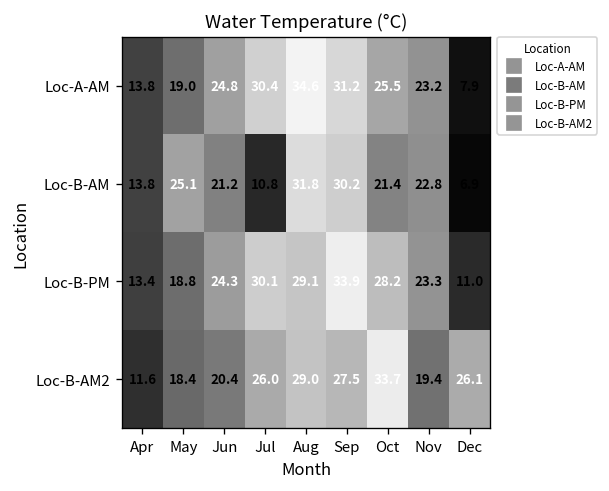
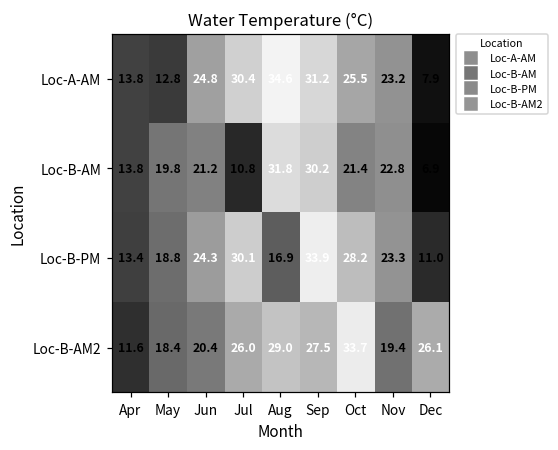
  {
    "Loc-A-AM": {
      "Apr": 13.8,
-     "May": 19.0,
+     "May": 12.8,
      "Jun": 24.8,
      "Oct": 25.5,
      "Nov": 23.2
    },
    "Loc-B-AM": {
      "Apr": 13.8,
-     "May": 25.1,
+     "May": 19.8,
      "Jun": 21.2,
      "Sep": 30.2,
      "Oct": 21.4,
      "Nov": 22.8
    },
    "Loc-B-PM": {
      "Apr": 13.4,
      "May": 18.8,
      "Jun": 24.3,
      "Jul": 30.1,
-     "Aug": 29.1,
+     "Aug": 16.9,
      "Oct": 28.2,
      "Nov": 23.3
    },
    "Loc-B-AM2": {
      "May": 18.4,
      "Jun": 20.4,
      "Jul": 26.0,
      "Aug": 29.0,
      "Sep": 27.5,
      "Nov": 19.4,
      "Dec": 26.1
    }
  }
